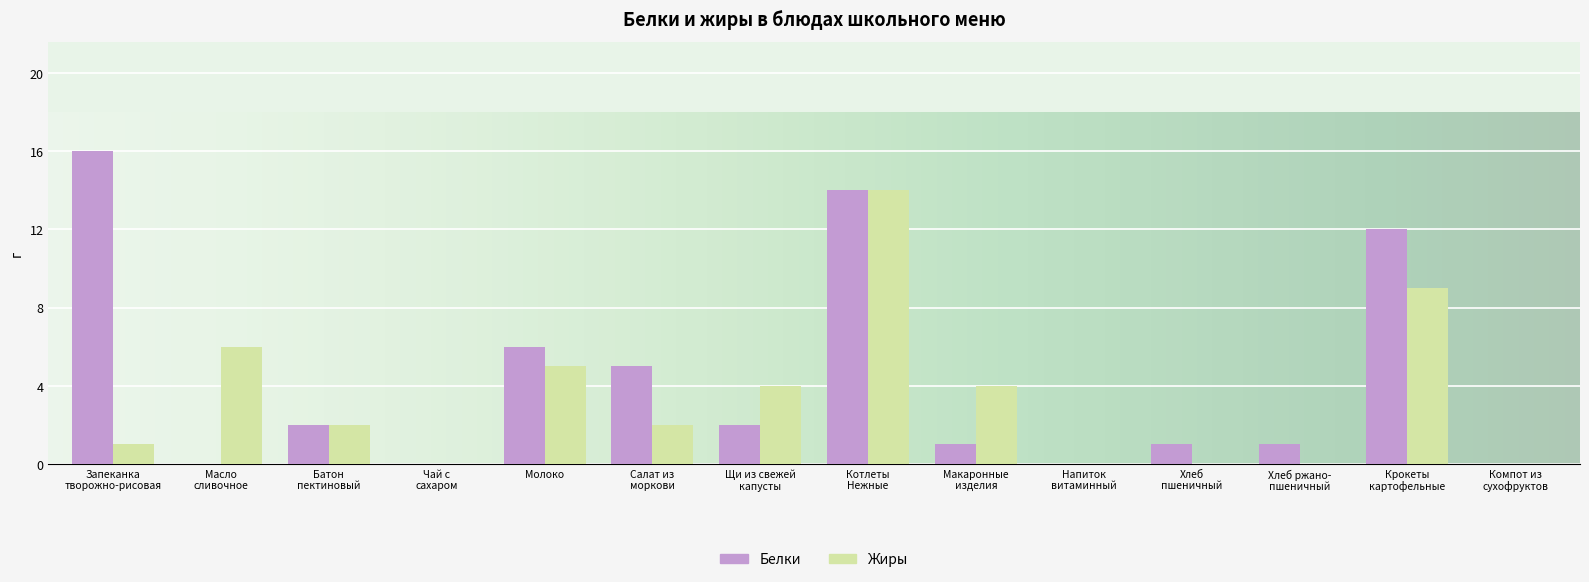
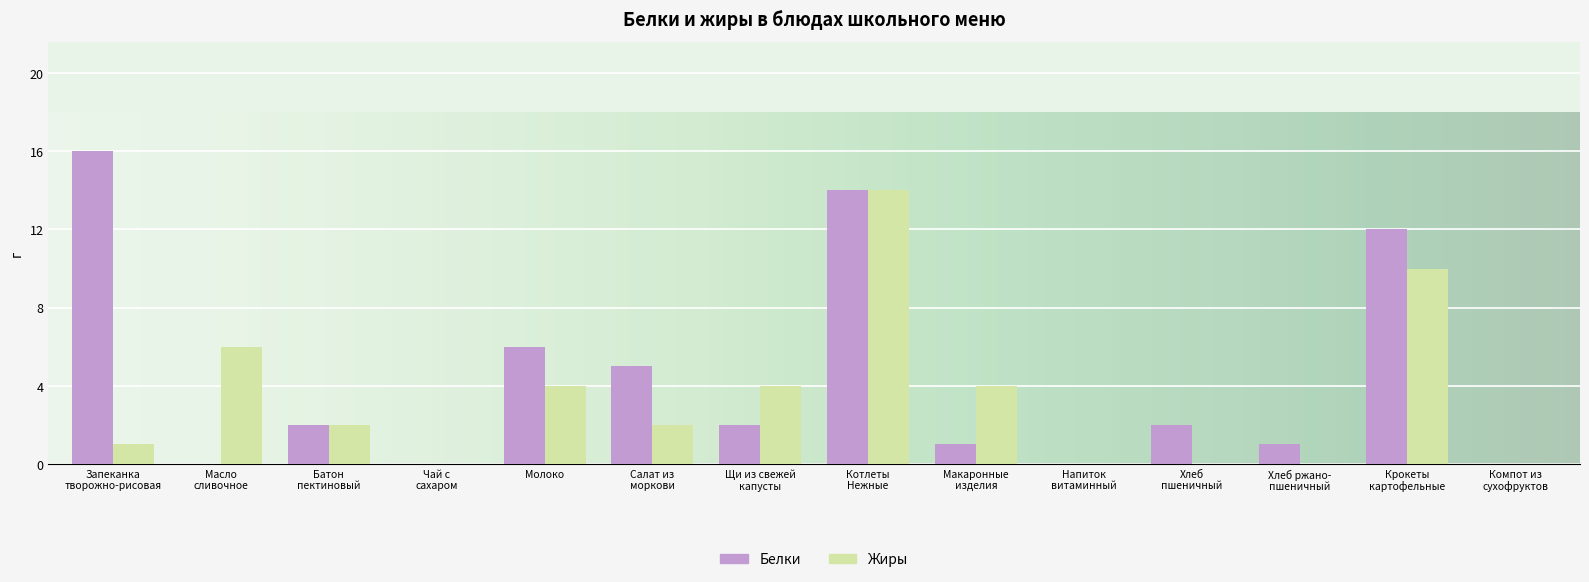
  {
    "Белки": {
      "Запеканка творожно-рисовая": 16,
      "Масло сливочное": 0,
      "Батон пектиновый": 2,
      "Чай с сахаром": 0,
      "Молоко": 6,
      "Салат из моркови": 5,
      "Щи из свежей капусты": 2,
      "Котлеты Нежные": 14,
      "Макаронные изделия": 1,
      "Напиток витаминный": 0,
-     "Хлеб пшеничный": 1,
+     "Хлеб пшеничный": 2,
      "Хлеб ржано- пшеничный": 1,
      "Крокеты картофельные": 12,
      "Компот из сухофруктов": 0
    },
    "Жиры": {
      "Запеканка творожно-рисовая": 1,
      "Масло сливочное": 6,
      "Батон пектиновый": 2,
      "Чай с сахаром": 0,
-     "Молоко": 5,
+     "Молоко": 4,
      "Салат из моркови": 2,
      "Щи из свежей капусты": 4,
      "Котлеты Нежные": 14,
      "Макаронные изделия": 4,
      "Напиток витаминный": 0,
      "Хлеб пшеничный": 0,
      "Хлеб ржано- пшеничный": 0,
-     "Крокеты картофельные": 9,
+     "Крокеты картофельные": 10,
      "Компот из сухофруктов": 0
    }
  }
